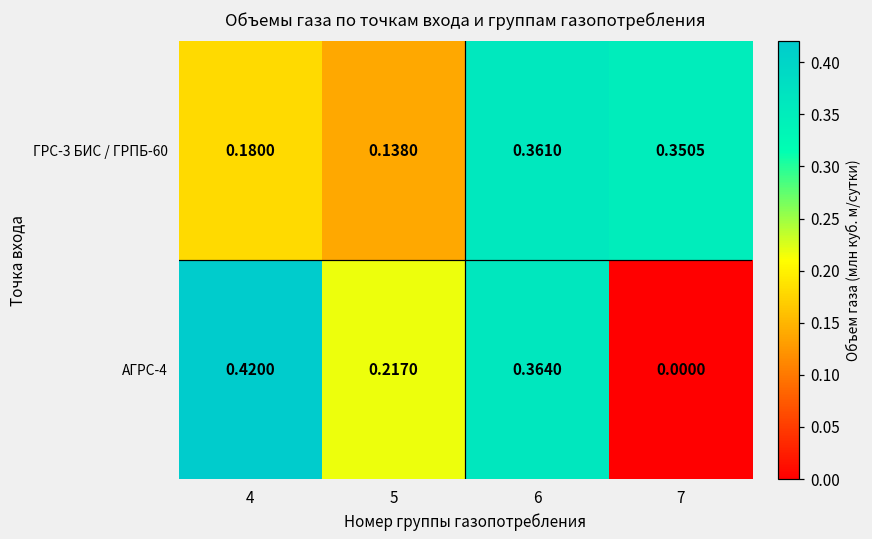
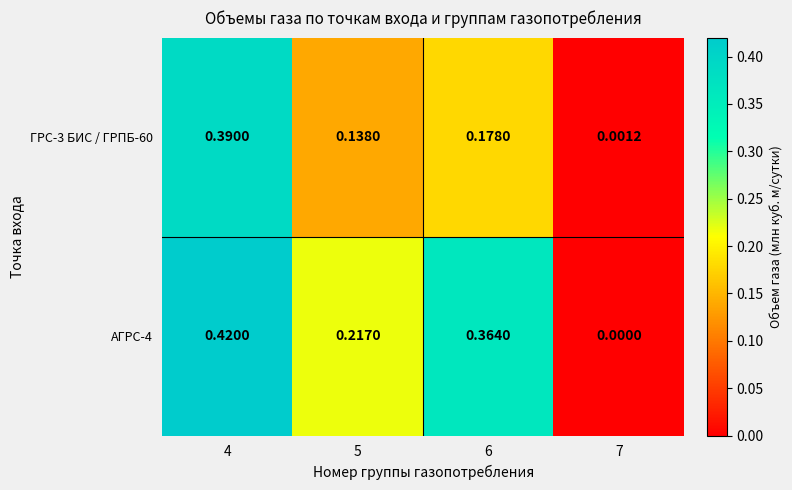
  {
    "ГРС-3 БИС / ГРПБ-60": {
-     "4": 0.1800,
+     "4": 0.3900,
      "5": 0.1380,
-     "6": 0.3610,
-     "7": 0.3505
+     "6": 0.1780,
+     "7": 0.0012
    },
    "АГРС-4": {
      "4": 0.4200,
      "5": 0.2170,
      "6": 0.3640,
      "7": 0.0000
    }
  }
